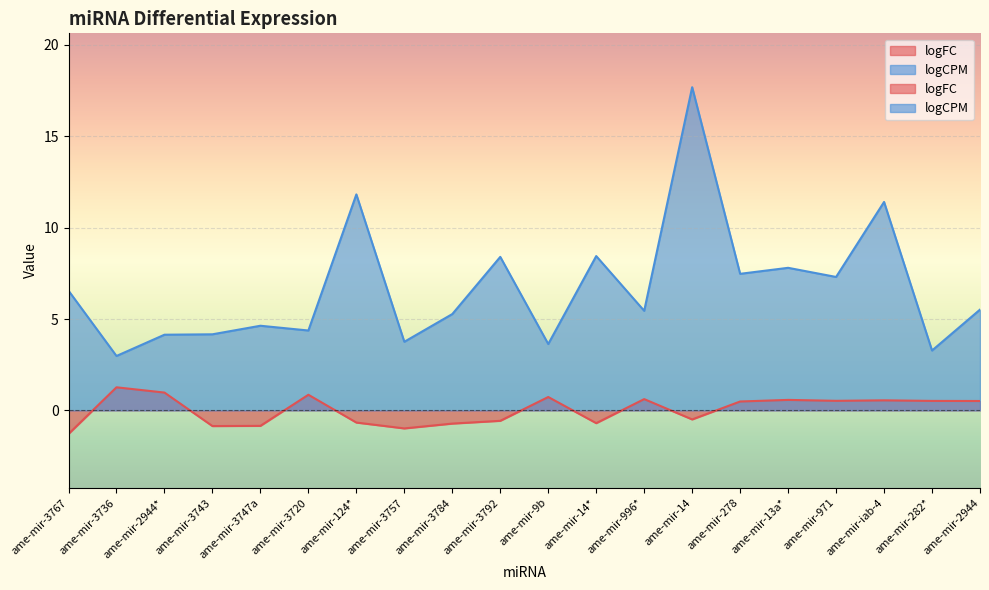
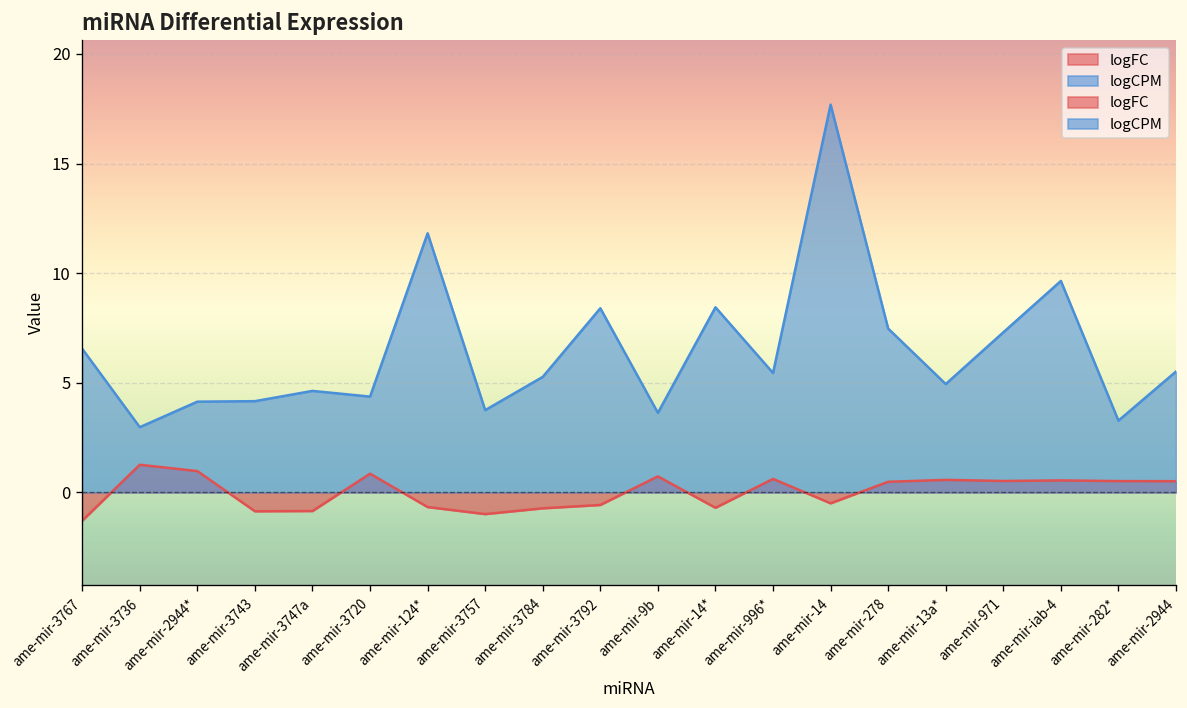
  {
    "logCPM": {
      "ame-mir-3767": 6.6,
      "ame-mir-3736": 3.0,
      "ame-mir-2944*": 4.1,
      "ame-mir-3743": 4.2,
      "ame-mir-3747a": 4.6,
      "ame-mir-3720": 4.4,
      "ame-mir-124*": 11.8,
      "ame-mir-3757": 3.8,
      "ame-mir-3784": 5.3,
      "ame-mir-3792": 8.4,
      "ame-mir-9b": 3.6,
      "ame-mir-14*": 8.4,
      "ame-mir-996*": 5.4,
      "ame-mir-14": 17.7,
      "ame-mir-278": 7.5,
-     "ame-mir-13a*": 7.8,
+     "ame-mir-13a*": 4.9,
      "ame-mir-971": 7.3,
-     "ame-mir-iab-4": 11.4,
+     "ame-mir-iab-4": 9.6,
      "ame-mir-282*": 3.3,
      "ame-mir-2944": 5.5
    }
  }
